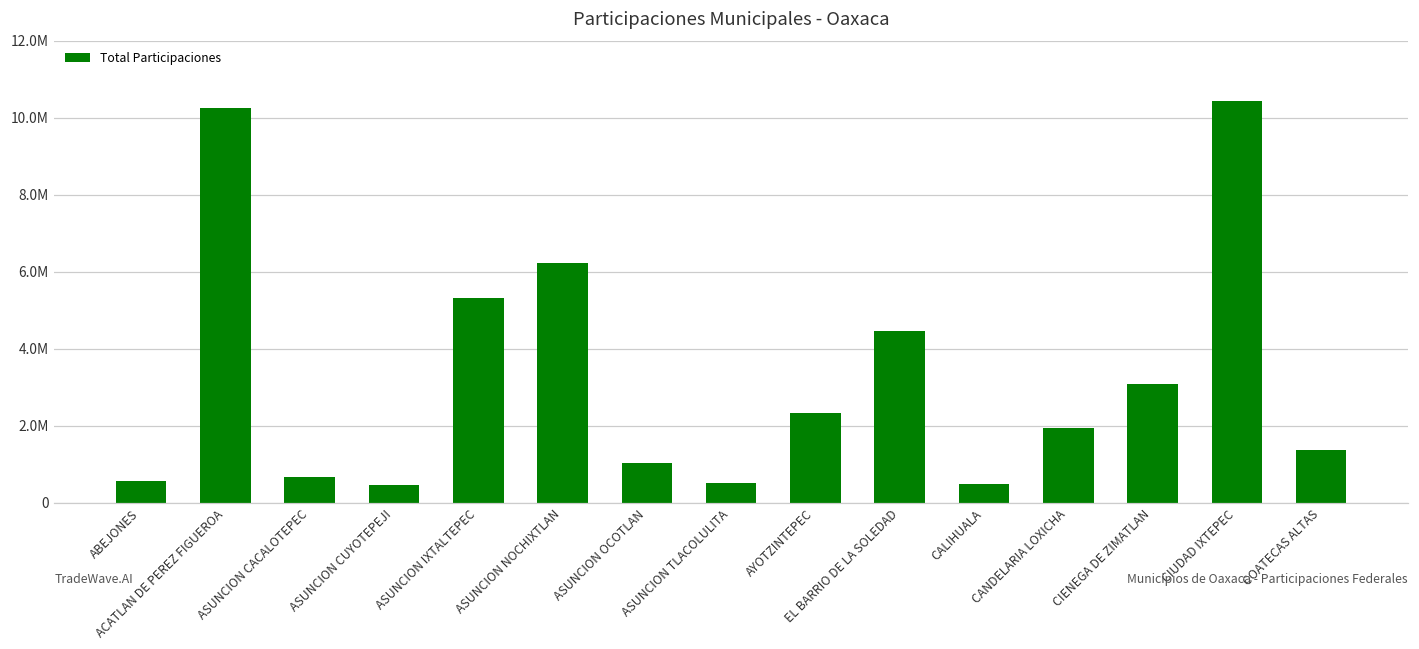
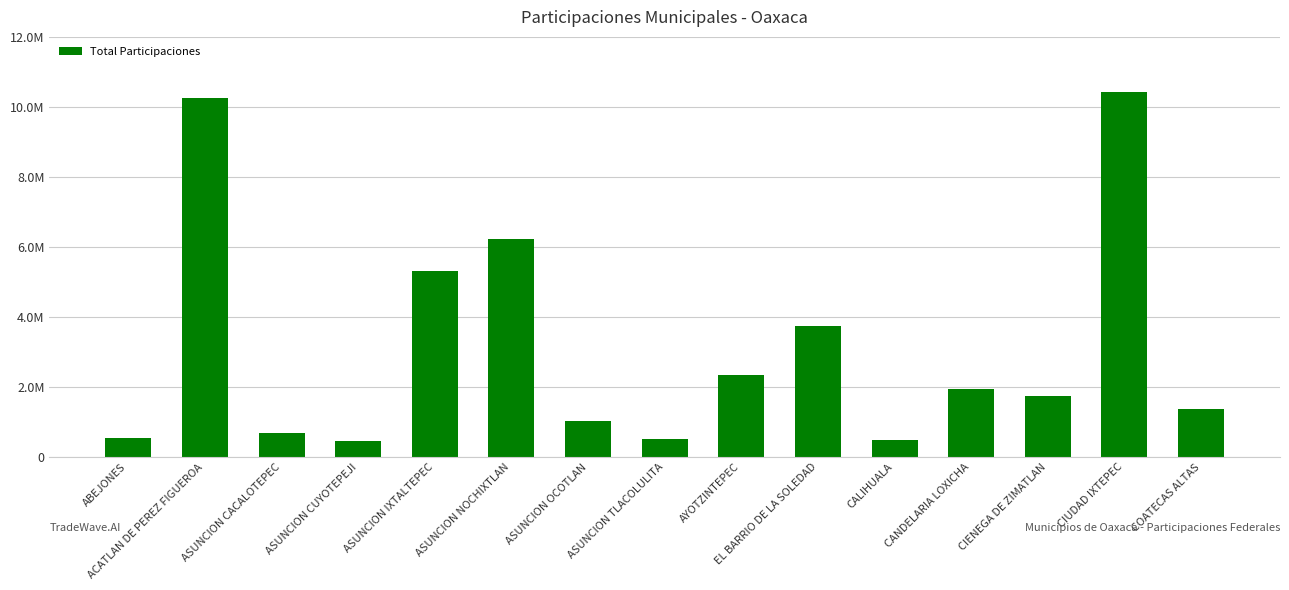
  {
    "ABEJONES": 600000,
    "ACATLAN DE PEREZ FIGUEROA": 10200000,
    "ASUNCION CACALOTEPEC": 700000,
    "ASUNCION CUYOTEPEJI": 500000,
    "ASUNCION IXTALTEPEC": 5300000,
    "ASUNCION NOCHIXTLAN": 6200000,
    "ASUNCION OCOTLAN": 1000000,
    "ASUNCION TLACOLULITA": 500000,
    "AYOTZINTEPEC": 2300000,
-   "EL BARRIO DE LA SOLEDAD": 4500000,
+   "EL BARRIO DE LA SOLEDAD": 3800000,
    "CALIHUALA": 500000,
    "CANDELARIA LOXICHA": 1900000,
-   "CIENEGA DE ZIMATLAN": 3100000,
+   "CIENEGA DE ZIMATLAN": 1700000,
    "CIUDAD IXTEPEC": 10400000,
    "COATECAS ALTAS": 1400000
  }
